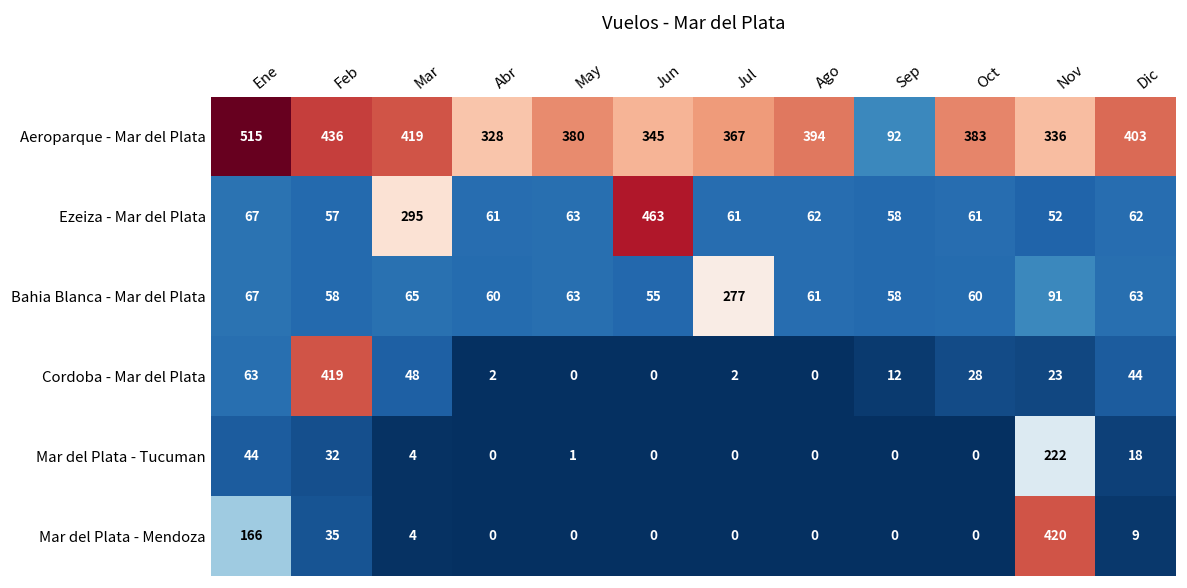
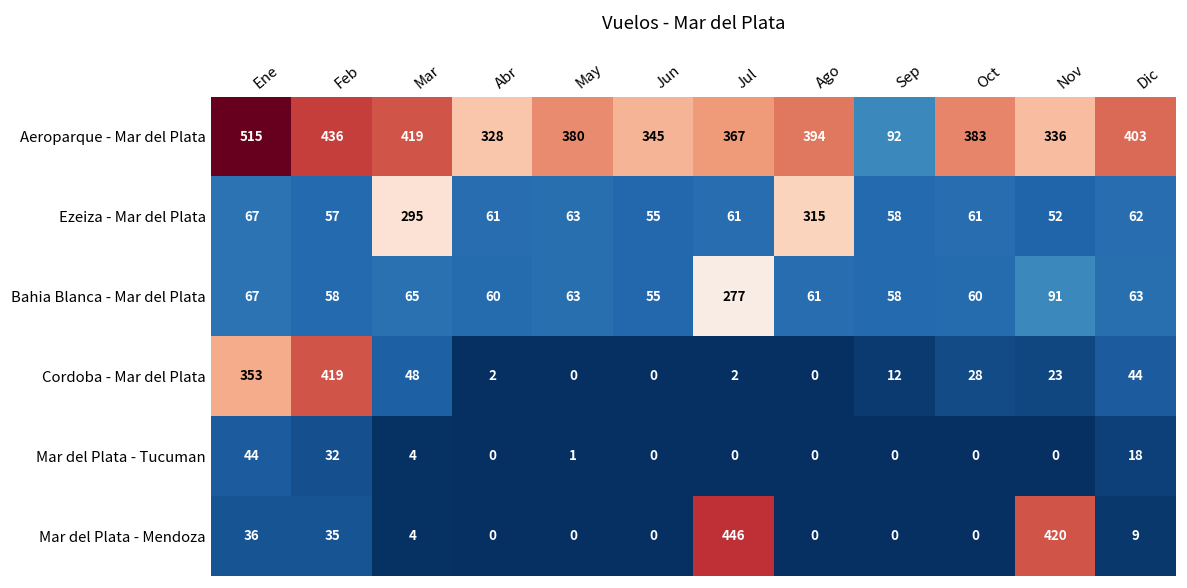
  {
    "Aeroparque - Mar del Plata": {
      "Ene": 515,
      "Feb": 436,
      "Mar": 419,
      "Abr": 328,
      "May": 380,
      "Jun": 345,
      "Jul": 367,
      "Ago": 394,
      "Sep": 92,
      "Oct": 383,
      "Nov": 336,
      "Dic": 403
    },
    "Ezeiza - Mar del Plata": {
      "Ene": 67,
      "Feb": 57,
      "Mar": 295,
      "Abr": 61,
      "May": 63,
-     "Jun": 463,
+     "Jun": 55,
      "Jul": 61,
-     "Ago": 62,
+     "Ago": 315,
      "Sep": 58,
      "Oct": 61,
      "Nov": 52,
      "Dic": 62
    },
    "Bahia Blanca - Mar del Plata": {
      "Ene": 67,
      "Feb": 58,
      "Mar": 65,
      "Abr": 60,
      "May": 63,
      "Jun": 55,
      "Jul": 277,
      "Ago": 61,
      "Sep": 58,
      "Oct": 60,
      "Nov": 91,
      "Dic": 63
    },
    "Cordoba - Mar del Plata": {
-     "Ene": 63,
+     "Ene": 353,
      "Feb": 419,
      "Mar": 48,
      "Abr": 2,
      "May": 0,
      "Jun": 0,
      "Jul": 2,
      "Ago": 0,
      "Sep": 12,
      "Oct": 28,
      "Nov": 23,
      "Dic": 44
    },
    "Mar del Plata - Tucuman": {
      "Ene": 44,
      "Feb": 32,
      "Mar": 4,
      "Abr": 0,
      "May": 1,
      "Jun": 0,
      "Jul": 0,
      "Ago": 0,
      "Sep": 0,
      "Oct": 0,
-     "Nov": 222,
+     "Nov": 0,
      "Dic": 18
    },
    "Mar del Plata - Mendoza": {
-     "Ene": 166,
+     "Ene": 36,
      "Feb": 35,
      "Mar": 4,
      "Abr": 0,
      "May": 0,
      "Jun": 0,
-     "Jul": 0,
+     "Jul": 446,
      "Ago": 0,
      "Sep": 0,
      "Oct": 0,
      "Nov": 420,
      "Dic": 9
    }
  }
